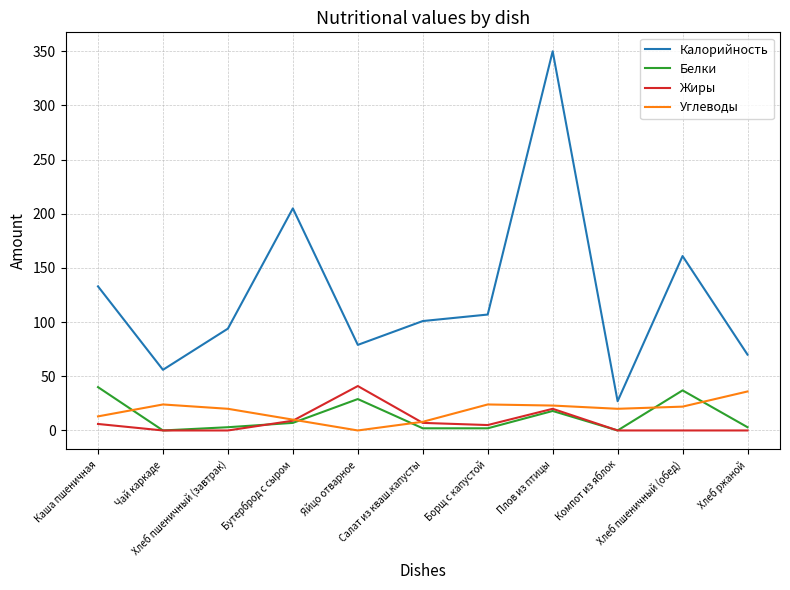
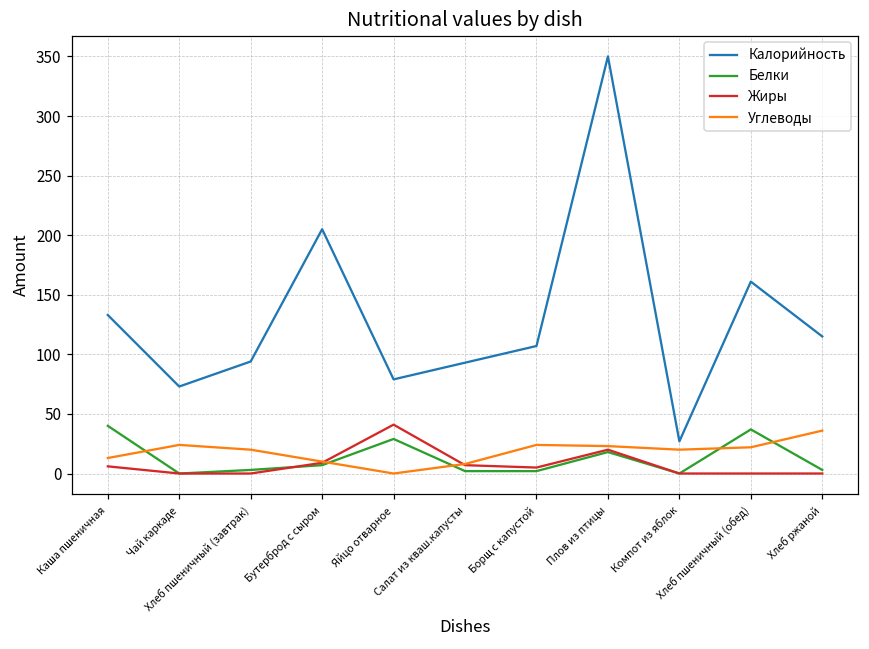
  {
    "Калорийность": {
      "Каша пшеничная": 133,
-     "Чай каркаде": 56,
+     "Чай каркаде": 73,
      "Хлеб пшеничный (завтрак)": 94,
      "Бутерброд с сыром": 205,
      "Яйцо отварное": 79,
-     "Салат из кваш.капусты": 101,
+     "Салат из кваш.капусты": 93,
      "Борщ с капустой": 107,
      "Плов из птицы": 350,
      "Компот из яблок": 27,
      "Хлеб пшеничный (обед)": 161,
-     "Хлеб ржаной": 70
+     "Хлеб ржаной": 115
    },
    "Белки": {
      "Каша пшеничная": 40,
      "Хлеб пшеничный (завтрак)": 3,
      "Яйцо отварное": 29,
      "Салат из кваш.капусты": 2,
      "Борщ с капустой": 2,
      "Хлеб пшеничный (обед)": 37,
      "Хлеб ржаной": 3
    },
    "Жиры": {
      "Каша пшеничная": 6,
      "Хлеб пшеничный (завтрак)": 0,
      "Яйцо отварное": 41,
      "Борщ с капустой": 5,
      "Хлеб пшеничный (обед)": 0,
      "Хлеб ржаной": 0
    },
    "Углеводы": {
      "Каша пшеничная": 13,
      "Чай каркаде": 24,
      "Хлеб пшеничный (завтрак)": 20,
      "Яйцо отварное": 0,
      "Борщ с капустой": 24,
      "Плов из птицы": 23,
      "Компот из яблок": 20,
      "Хлеб пшеничный (обед)": 22,
      "Хлеб ржаной": 36
    }
  }
